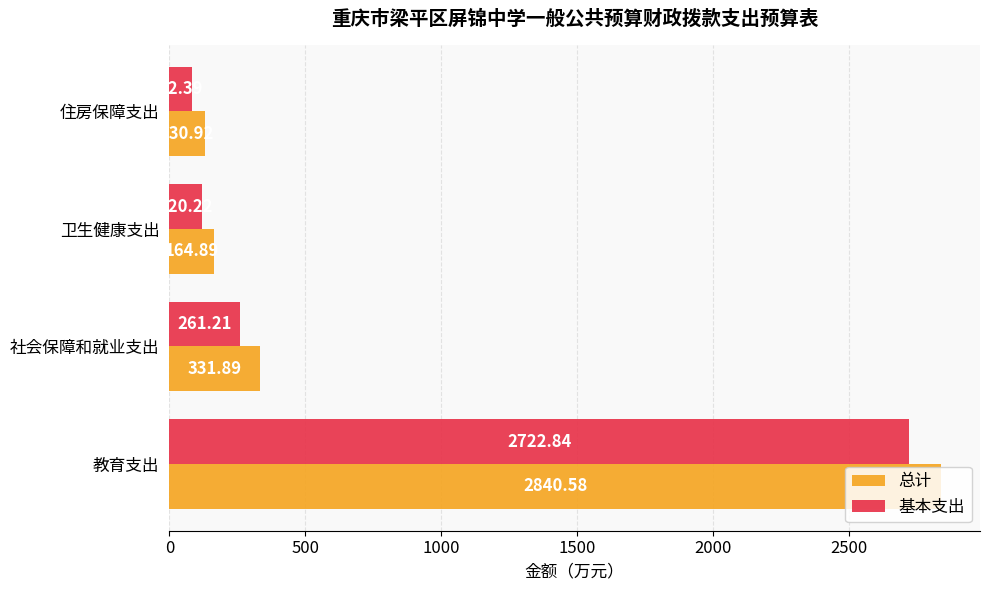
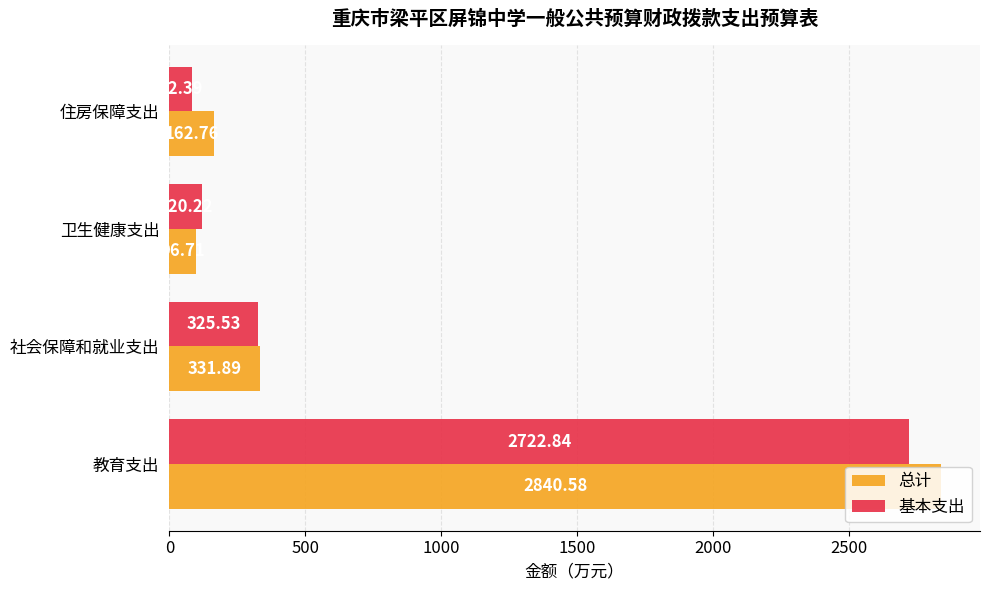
  {
    "总计": {
-     "住房保障支出": 130.92,
-     "卫生健康支出": 164.89,
+     "住房保障支出": 162.76,
+     "卫生健康支出": 96.71,
      "社会保障和就业支出": 331.89
    },
    "基本支出": {
      "卫生健康支出": 120.22,
-     "社会保障和就业支出": 261.21,
+     "社会保障和就业支出": 325.53,
      "教育支出": 2722.84
    }
  }
